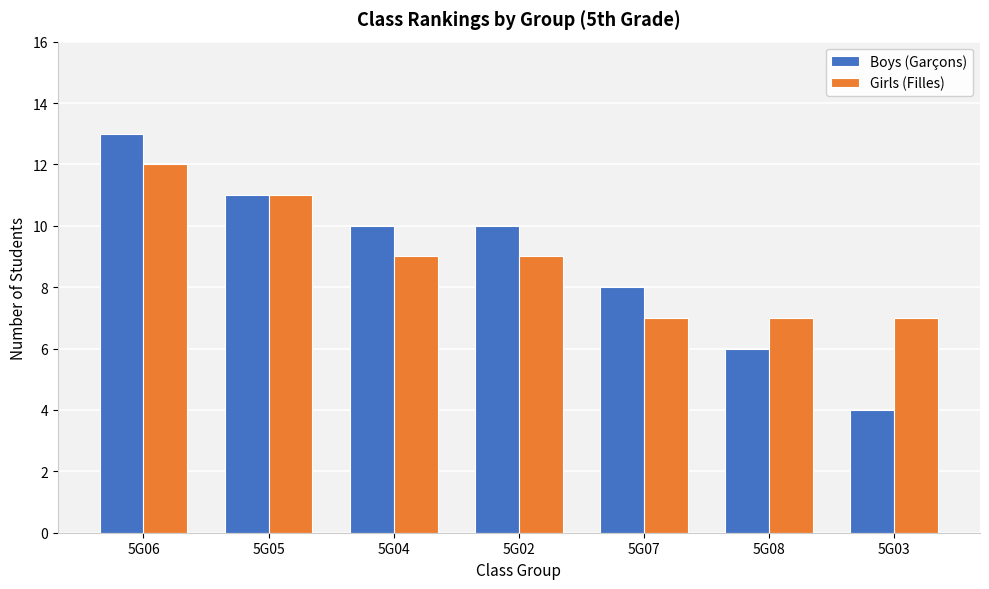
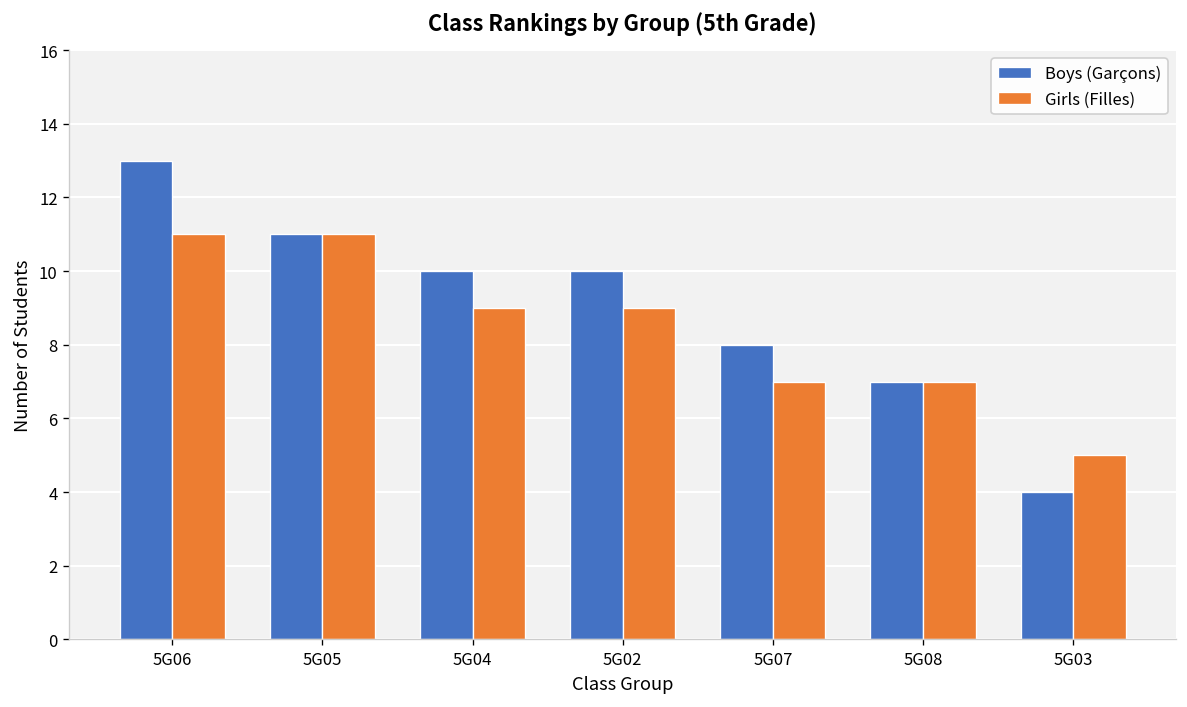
  {
    "Boys (Garçons)": {
      "5G06": 13,
      "5G05": 11,
      "5G04": 10,
      "5G02": 10,
      "5G07": 8,
-     "5G08": 6,
+     "5G08": 7,
      "5G03": 4
    },
    "Girls (Filles)": {
-     "5G06": 12,
+     "5G06": 11,
      "5G05": 11,
      "5G04": 9,
      "5G02": 9,
      "5G07": 7,
      "5G08": 7,
-     "5G03": 7
+     "5G03": 5
    }
  }
